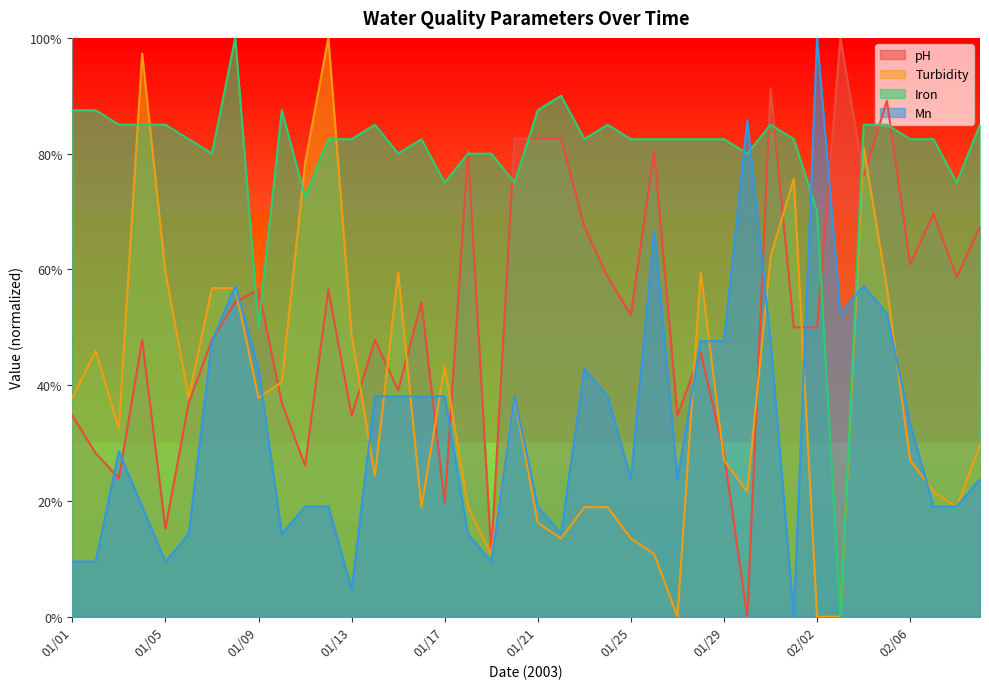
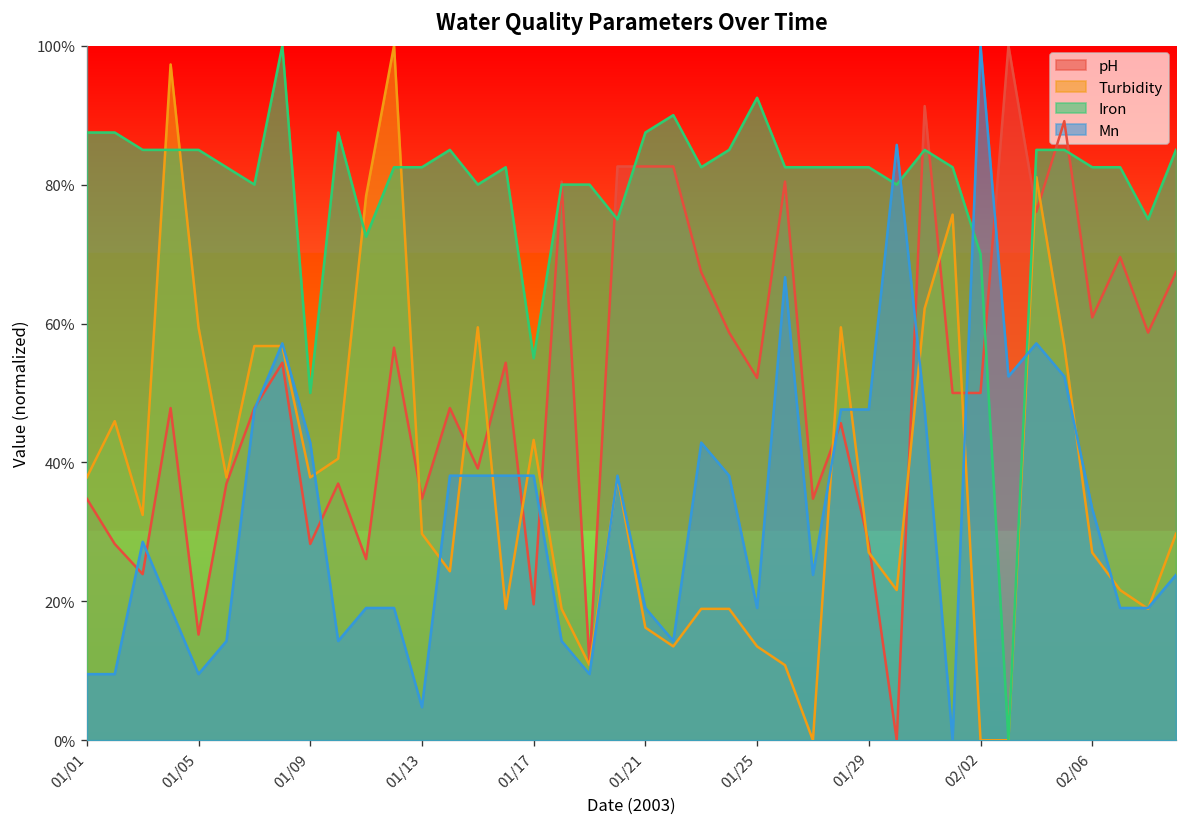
  {
    "pH": {
      "01/01": "35%",
      "01/05": "15%",
-     "01/09": "57%",
+     "01/09": "28%",
      "01/13": "35%",
      "01/17": "20%",
      "01/21": "83%",
      "01/25": "52%",
      "01/29": "28%",
      "02/02": "50%",
      "02/06": "61%"
    },
    "Turbidity": {
      "01/01": "38%",
      "01/05": "59%",
      "01/09": "38%",
-     "01/13": "49%",
+     "01/13": "30%",
      "01/17": "43%",
      "01/21": "16%",
      "01/25": "14%",
      "01/29": "27%",
      "02/02": "0%",
      "02/06": "27%"
    },
    "Iron": {
      "01/01": "87%",
      "01/05": "85%",
      "01/09": "50%",
      "01/13": "82%",
-     "01/17": "75%",
+     "01/17": "55%",
      "01/21": "87%",
-     "01/25": "82%",
+     "01/25": "93%",
      "01/29": "82%",
      "02/02": "70%",
      "02/06": "82%"
    },
    "Mn": {
      "01/01": "10%",
      "01/05": "10%",
      "01/09": "43%",
      "01/13": "5%",
      "01/17": "38%",
      "01/21": "19%",
-     "01/25": "24%",
+     "01/25": "19%",
      "01/29": "48%",
      "02/02": "100%",
      "02/06": "33%"
    }
  }
